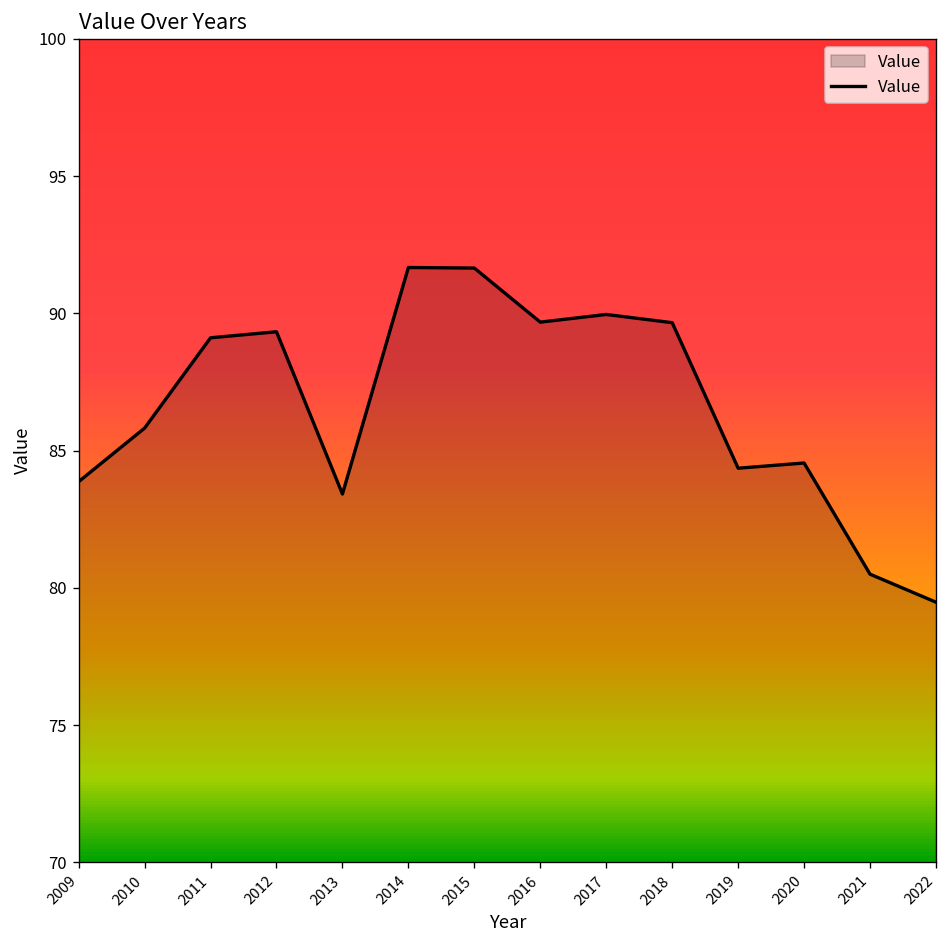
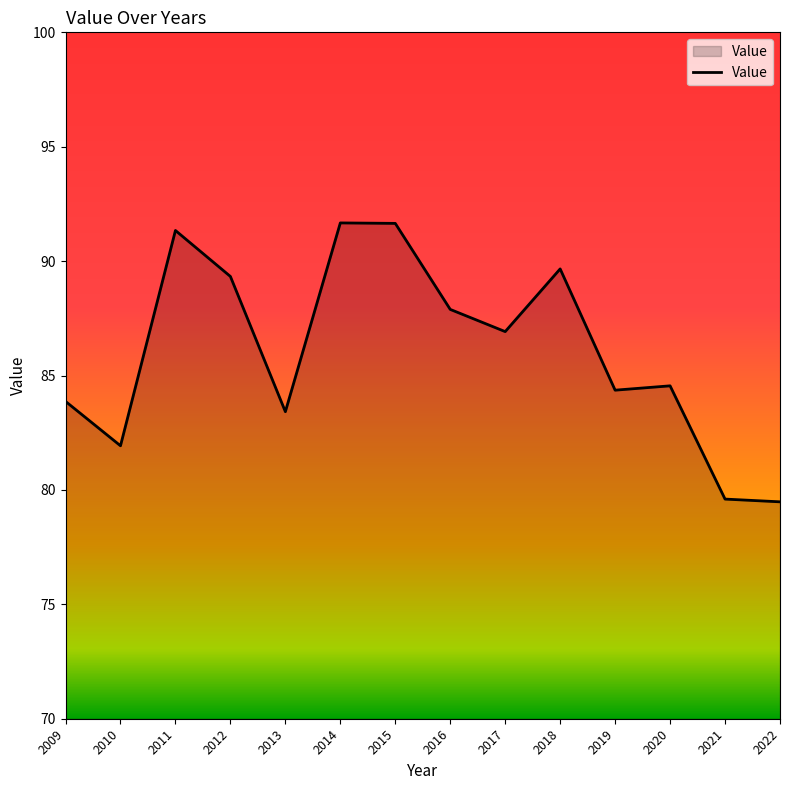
  {
    "2009": 83.9,
-   "2010": 85.8,
-   "2011": 89.1,
+   "2010": 81.9,
+   "2011": 91.3,
    "2012": 89.3,
    "2013": 83.4,
    "2014": 91.7,
    "2015": 91.7,
-   "2016": 89.7,
-   "2017": 90.0,
+   "2016": 87.9,
+   "2017": 86.9,
    "2018": 89.7,
    "2019": 84.4,
    "2020": 84.6,
-   "2021": 80.5,
+   "2021": 79.6,
    "2022": 79.5
  }
